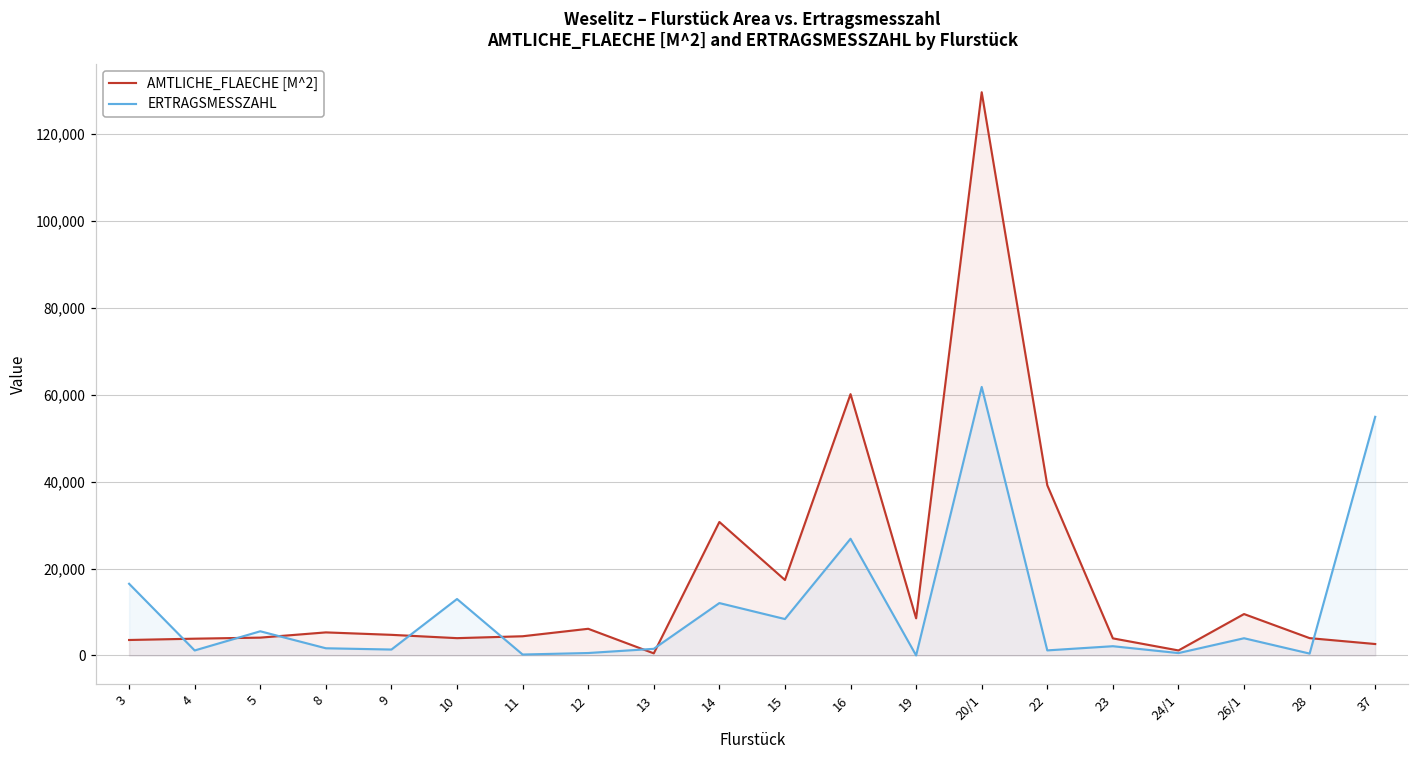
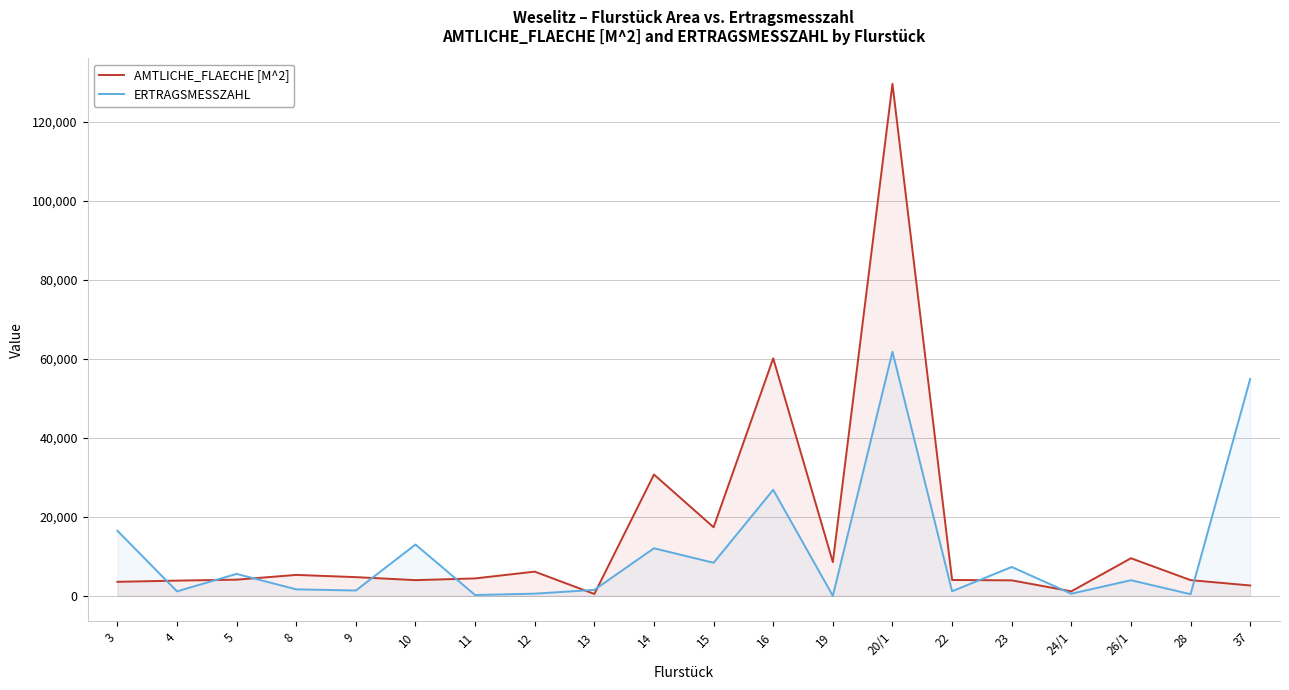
  {
    "AMTLICHE_FLAECHE [M^2]": {
      "3": "4,000",
      "4": "4,000",
      "5": "4,000",
      "8": "5,000",
      "9": "5,000",
      "10": "4,000",
      "11": "4,000",
      "12": "6,000",
      "13": "0",
      "14": "31,000",
      "15": "17,000",
      "16": "60,000",
      "19": "9,000",
      "20/1": "130,000",
-     "22": "39,000",
+     "22": "4,000",
      "23": "4,000",
      "26/1": "10,000",
      "28": "4,000",
      "37": "3,000"
    },
    "ERTRAGSMESSZAHL": {
      "3": "16,000",
      "4": "1,000",
      "5": "6,000",
      "8": "2,000",
      "9": "1,000",
      "10": "13,000",
      "11": "0",
      "12": "1,000",
      "13": "2,000",
      "14": "12,000",
      "15": "8,000",
      "16": "27,000",
      "19": "0",
      "20/1": "62,000",
      "22": "1,000",
-     "23": "2,000",
+     "23": "7,000",
      "26/1": "4,000",
      "28": "0",
      "37": "55,000"
    }
  }
